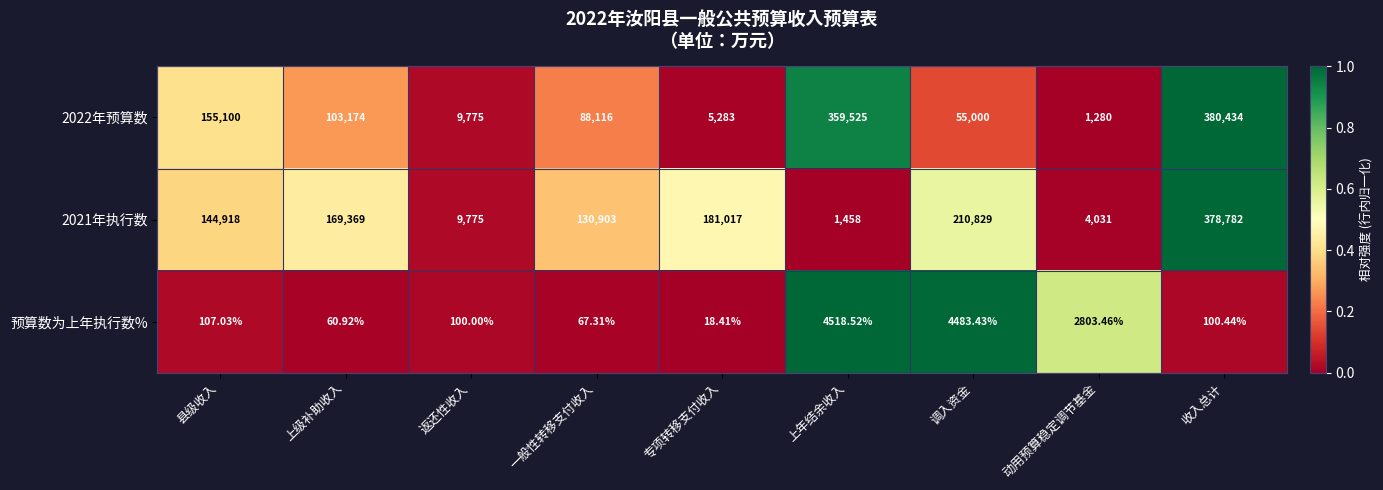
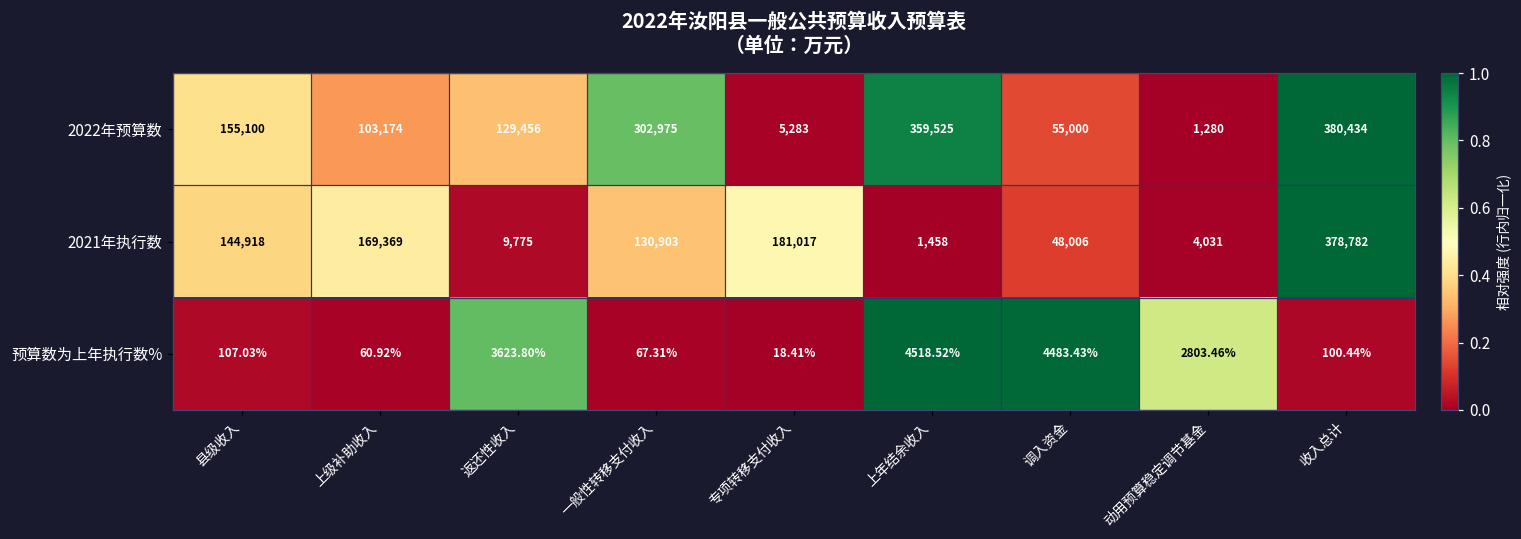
  {
    "2022年预算数": {
      "县级收入": "155,100",
      "上级补助收入": "103,174",
-     "返还性收入": "9,775",
-     "一般性转移支付收入": "88,116",
+     "返还性收入": "129,456",
+     "一般性转移支付收入": "302,975",
      "专项转移支付收入": "5,283",
      "上年结余收入": "359,525",
      "调入资金": "55,000",
      "动用预算稳定调节基金": "1,280",
      "收入总计": "380,434"
    },
    "2021年执行数": {
      "县级收入": "144,918",
      "上级补助收入": "169,369",
      "返还性收入": "9,775",
      "一般性转移支付收入": "130,903",
      "专项转移支付收入": "181,017",
      "上年结余收入": "1,458",
-     "调入资金": "210,829",
+     "调入资金": "48,006",
      "动用预算稳定调节基金": "4,031",
      "收入总计": "378,782"
    },
    "预算数为上年执行数%": {
      "县级收入": "107.03%",
      "上级补助收入": "60.92%",
-     "返还性收入": "100.00%",
+     "返还性收入": "3623.80%",
      "一般性转移支付收入": "67.31%",
      "专项转移支付收入": "18.41%",
      "上年结余收入": "4518.52%",
      "调入资金": "4483.43%",
      "动用预算稳定调节基金": "2803.46%",
      "收入总计": "100.44%"
    }
  }
